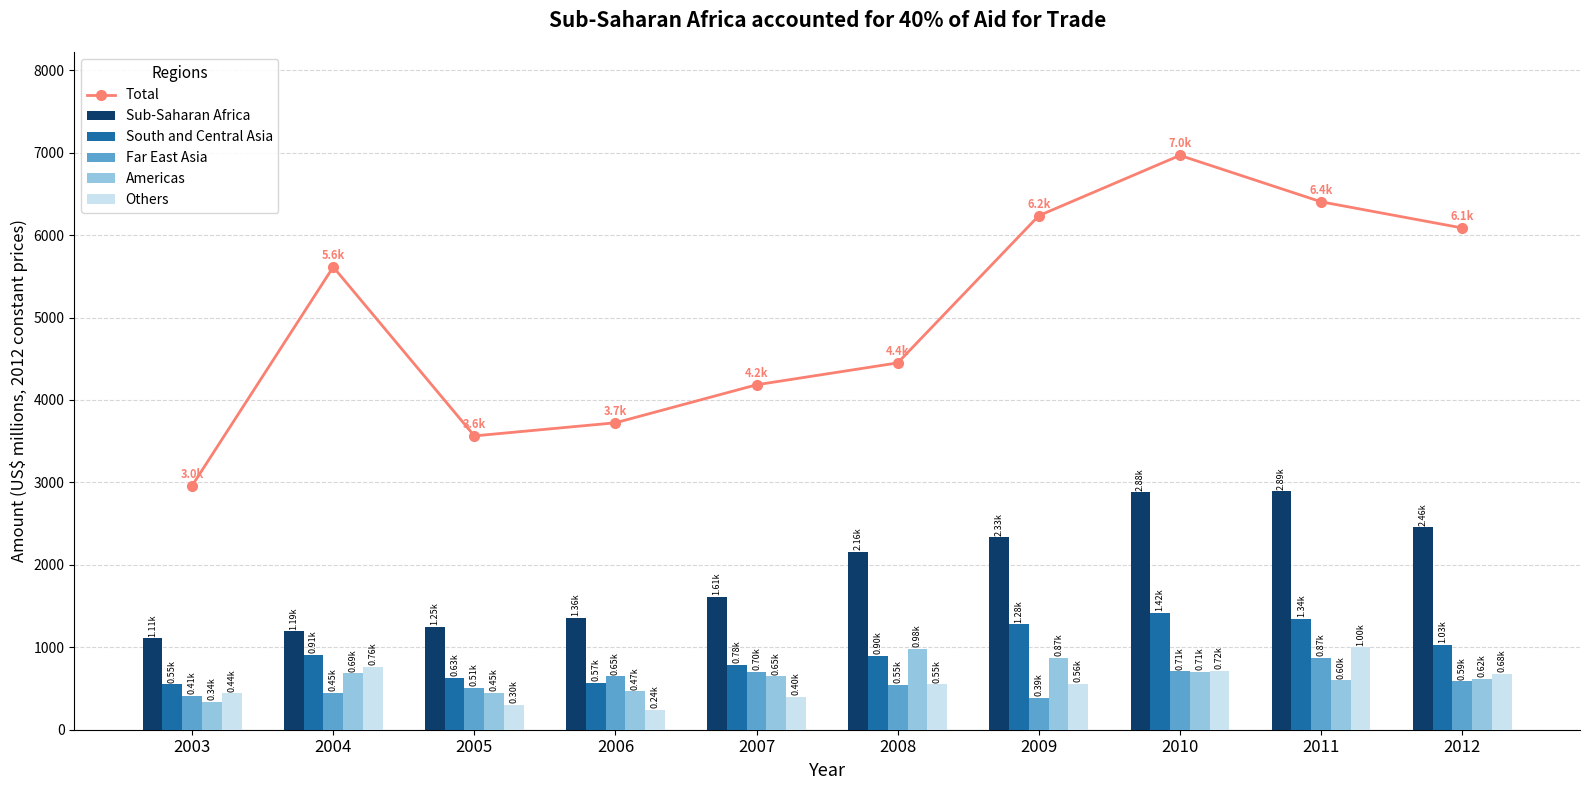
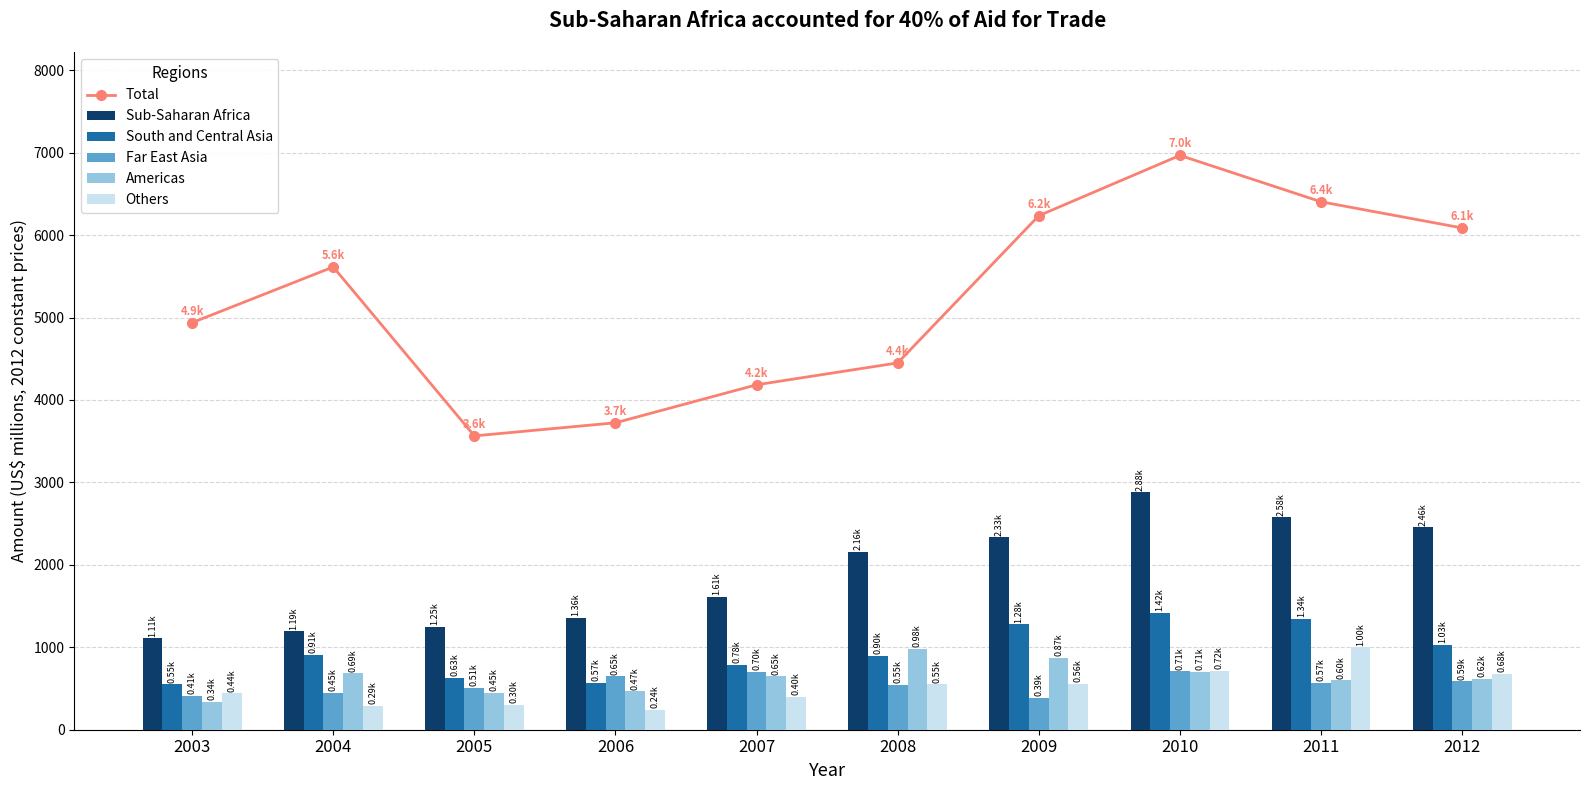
  {
    "Sub-Saharan Africa": {
      "2003": "1.11k",
      "2004": "1.19k",
      "2005": "1.25k",
      "2006": "1.36k",
      "2007": "1.61k",
      "2008": "2.16k",
      "2009": "2.33k",
      "2010": "2.88k",
-     "2011": "2.89k",
+     "2011": "2.58k",
      "2012": "2.46k"
    },
    "Total": {
-     "2003": "3.0k",
+     "2003": "4.9k",
      "2004": "5.6k",
      "2005": "3.6k",
      "2006": "3.7k",
      "2007": "4.2k",
      "2008": "4.4k",
      "2009": "6.2k",
      "2010": "7.0k",
      "2011": "6.4k",
      "2012": "6.1k"
    },
    "South and Central Asia": {
      "2003": "0.55k",
      "2004": "0.91k",
      "2005": "0.63k",
      "2006": "0.57k",
      "2007": "0.78k",
      "2008": "0.90k",
      "2009": "1.28k",
      "2010": "1.42k",
      "2011": "1.34k",
      "2012": "1.03k"
    },
    "Far East Asia": {
      "2003": "0.41k",
      "2004": "0.45k",
      "2005": "0.51k",
      "2006": "0.65k",
      "2007": "0.70k",
      "2008": "0.55k",
      "2009": "0.39k",
      "2010": "0.71k",
-     "2011": "0.87k",
+     "2011": "0.57k",
      "2012": "0.59k"
    },
    "Americas": {
      "2003": "0.34k",
      "2004": "0.69k",
      "2005": "0.45k",
      "2006": "0.47k",
      "2007": "0.65k",
      "2008": "0.98k",
      "2009": "0.87k",
      "2010": "0.71k",
      "2011": "0.60k",
      "2012": "0.62k"
    },
    "Others": {
      "2003": "0.44k",
-     "2004": "0.76k",
+     "2004": "0.29k",
      "2005": "0.30k",
      "2006": "0.24k",
      "2007": "0.40k",
      "2008": "0.55k",
      "2009": "0.56k",
      "2010": "0.72k",
      "2011": "1.00k",
      "2012": "0.68k"
    }
  }
